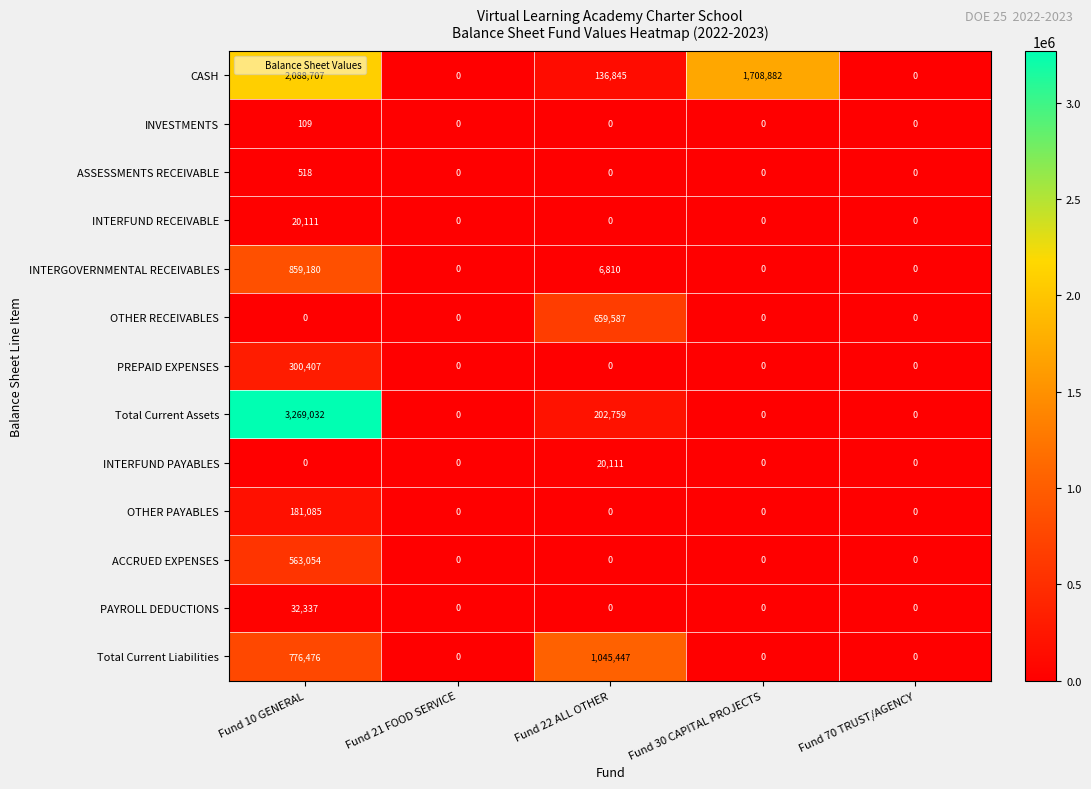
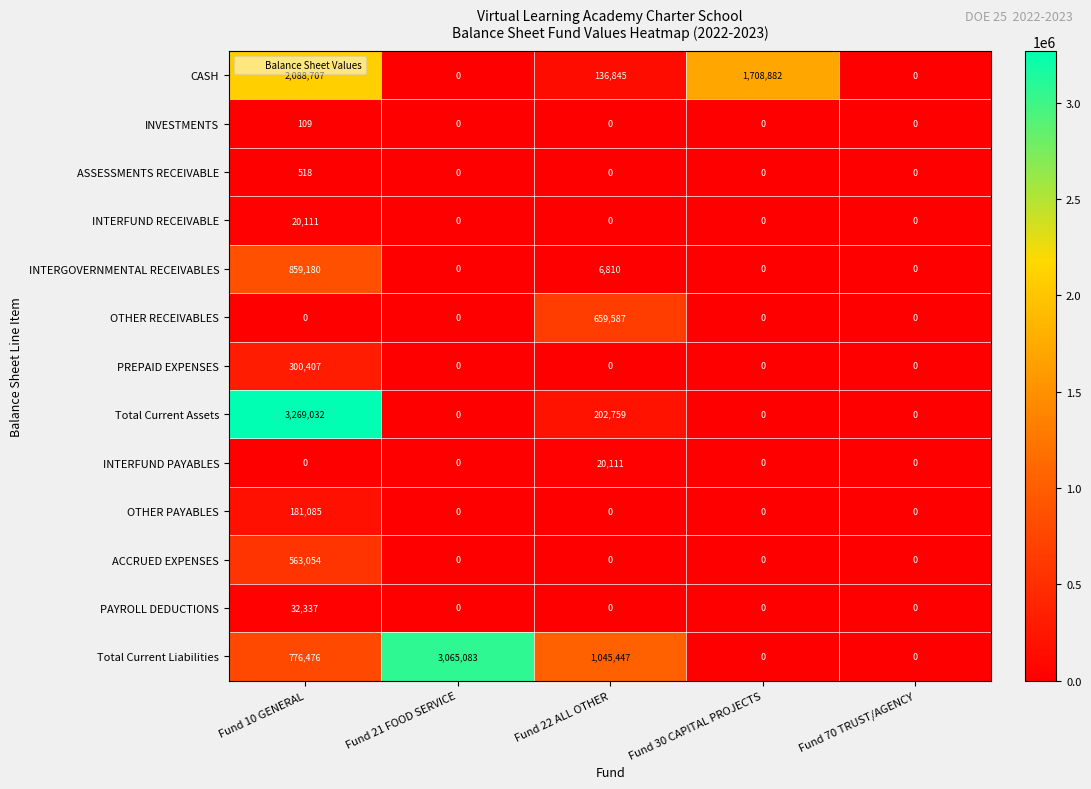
  {
    "CASH": {
      "Fund 21 FOOD SERVICE": "0",
      "Fund 22 ALL OTHER": "136,845",
      "Fund 30 CAPITAL PROJECTS": "1,708,882",
      "Fund 70 TRUST/AGENCY": "0"
    },
    "INVESTMENTS": {
      "Fund 10 GENERAL": "109",
      "Fund 21 FOOD SERVICE": "0",
      "Fund 22 ALL OTHER": "0",
      "Fund 30 CAPITAL PROJECTS": "0",
      "Fund 70 TRUST/AGENCY": "0"
    },
    "ASSESSMENTS RECEIVABLE": {
      "Fund 10 GENERAL": "518",
      "Fund 21 FOOD SERVICE": "0",
      "Fund 22 ALL OTHER": "0",
      "Fund 30 CAPITAL PROJECTS": "0",
      "Fund 70 TRUST/AGENCY": "0"
    },
    "INTERFUND RECEIVABLE": {
      "Fund 10 GENERAL": "20,111",
      "Fund 21 FOOD SERVICE": "0",
      "Fund 22 ALL OTHER": "0",
      "Fund 30 CAPITAL PROJECTS": "0",
      "Fund 70 TRUST/AGENCY": "0"
    },
    "INTERGOVERNMENTAL RECEIVABLES": {
      "Fund 10 GENERAL": "859,180",
      "Fund 21 FOOD SERVICE": "0",
      "Fund 22 ALL OTHER": "6,810",
      "Fund 30 CAPITAL PROJECTS": "0",
      "Fund 70 TRUST/AGENCY": "0"
    },
    "OTHER RECEIVABLES": {
      "Fund 10 GENERAL": "0",
      "Fund 21 FOOD SERVICE": "0",
      "Fund 22 ALL OTHER": "659,587",
      "Fund 30 CAPITAL PROJECTS": "0",
      "Fund 70 TRUST/AGENCY": "0"
    },
    "PREPAID EXPENSES": {
      "Fund 10 GENERAL": "300,407",
      "Fund 21 FOOD SERVICE": "0",
      "Fund 22 ALL OTHER": "0",
      "Fund 30 CAPITAL PROJECTS": "0",
      "Fund 70 TRUST/AGENCY": "0"
    },
    "Total Current Assets": {
      "Fund 10 GENERAL": "3,269,032",
      "Fund 21 FOOD SERVICE": "0",
      "Fund 22 ALL OTHER": "202,759",
      "Fund 30 CAPITAL PROJECTS": "0",
      "Fund 70 TRUST/AGENCY": "0"
    },
    "INTERFUND PAYABLES": {
      "Fund 10 GENERAL": "0",
      "Fund 21 FOOD SERVICE": "0",
      "Fund 22 ALL OTHER": "20,111",
      "Fund 30 CAPITAL PROJECTS": "0",
      "Fund 70 TRUST/AGENCY": "0"
    },
    "OTHER PAYABLES": {
      "Fund 10 GENERAL": "181,085",
      "Fund 21 FOOD SERVICE": "0",
      "Fund 22 ALL OTHER": "0",
      "Fund 30 CAPITAL PROJECTS": "0",
      "Fund 70 TRUST/AGENCY": "0"
    },
    "ACCRUED EXPENSES": {
      "Fund 10 GENERAL": "563,054",
      "Fund 21 FOOD SERVICE": "0",
      "Fund 22 ALL OTHER": "0",
      "Fund 30 CAPITAL PROJECTS": "0",
      "Fund 70 TRUST/AGENCY": "0"
    },
    "PAYROLL DEDUCTIONS": {
      "Fund 10 GENERAL": "32,337",
      "Fund 21 FOOD SERVICE": "0",
      "Fund 22 ALL OTHER": "0",
      "Fund 30 CAPITAL PROJECTS": "0",
      "Fund 70 TRUST/AGENCY": "0"
    },
    "Total Current Liabilities": {
      "Fund 10 GENERAL": "776,476",
-     "Fund 21 FOOD SERVICE": "0",
+     "Fund 21 FOOD SERVICE": "3,065,083",
      "Fund 22 ALL OTHER": "1,045,447",
      "Fund 30 CAPITAL PROJECTS": "0",
      "Fund 70 TRUST/AGENCY": "0"
    }
  }
